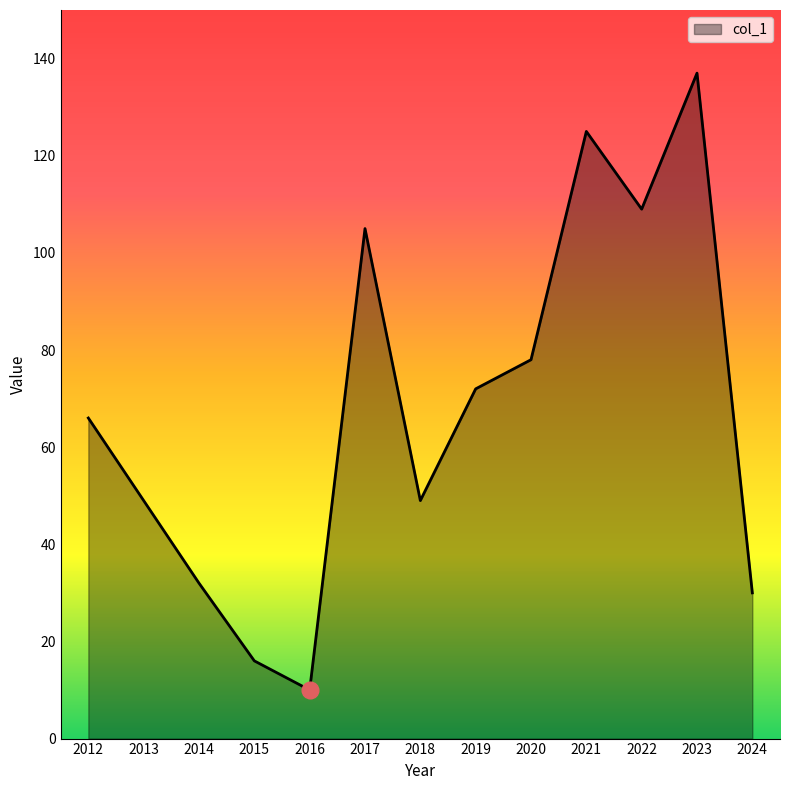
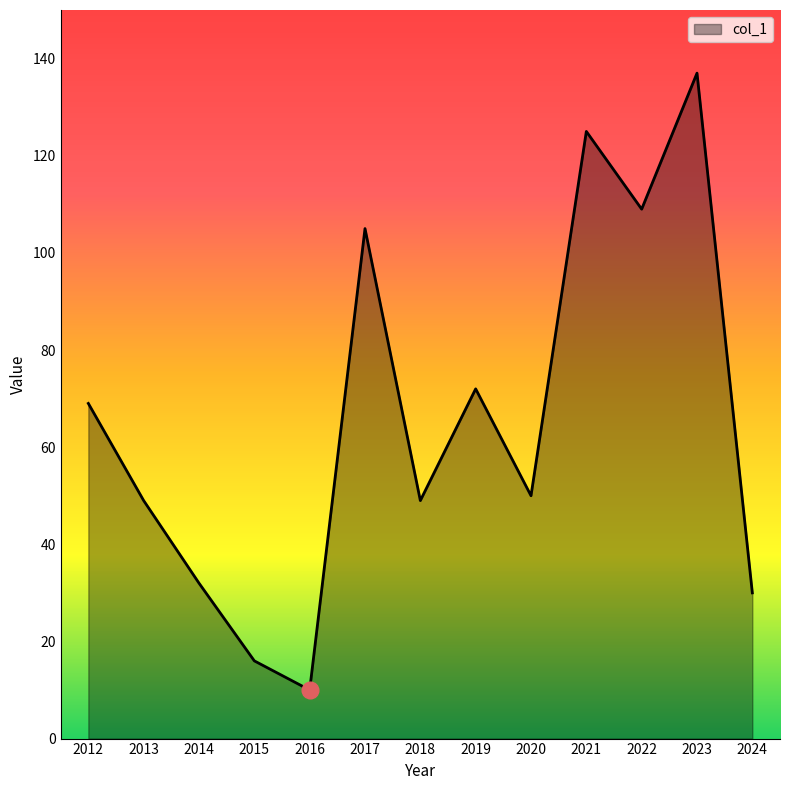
  {
    "col_1": {
-     "2012": 66,
+     "2012": 69,
      "2013": 49,
      "2014": 32,
      "2015": 16,
      "2017": 105,
      "2018": 49,
      "2019": 72,
-     "2020": 78,
+     "2020": 50,
      "2021": 125,
      "2022": 109,
      "2023": 137,
      "2024": 30
    }
  }
